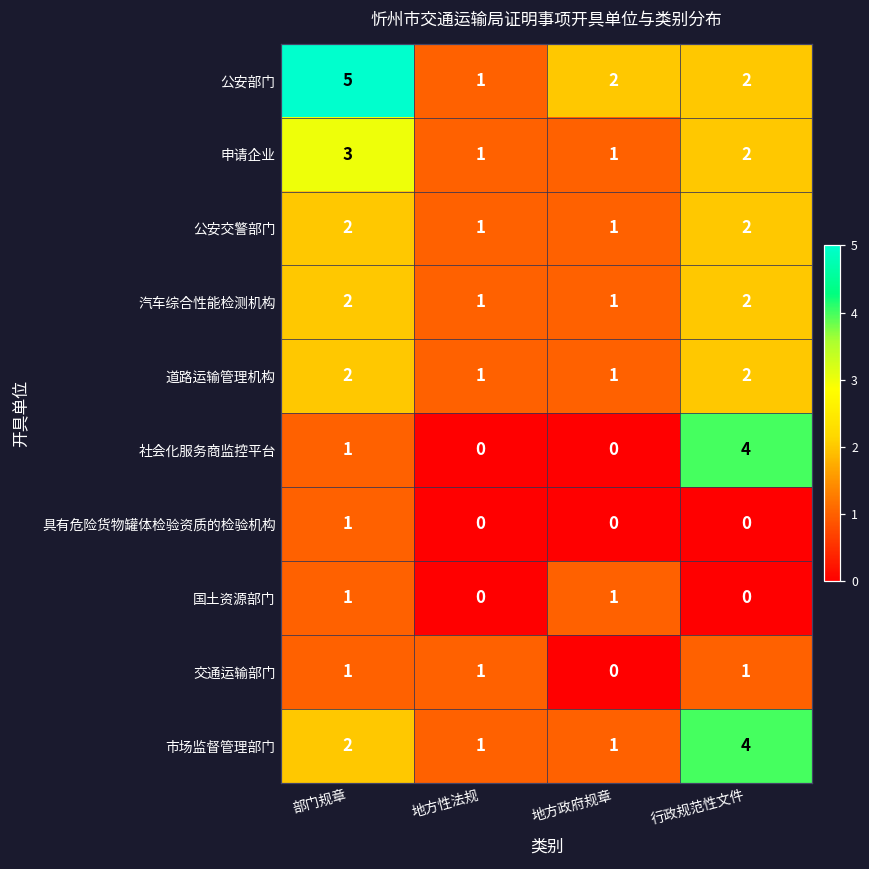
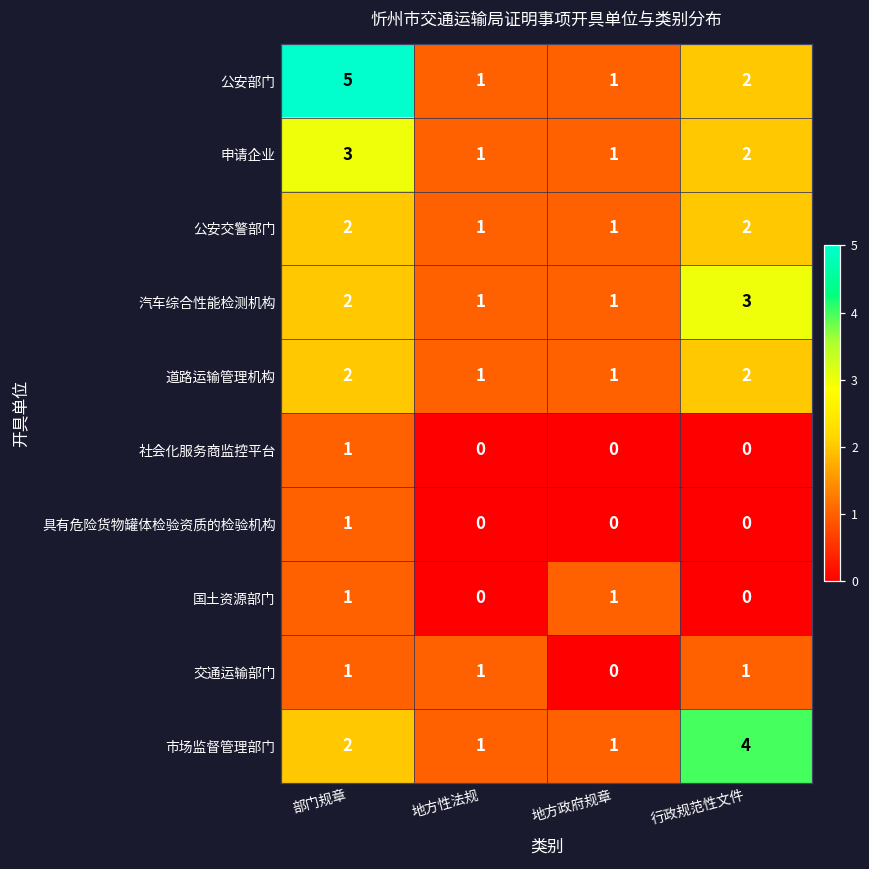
  {
    "公安部门": {
      "部门规章": 5,
      "地方性法规": 1,
-     "地方政府规章": 2,
+     "地方政府规章": 1,
      "行政规范性文件": 2
    },
    "申请企业": {
      "部门规章": 3,
      "地方性法规": 1,
      "地方政府规章": 1,
      "行政规范性文件": 2
    },
    "公安交警部门": {
      "部门规章": 2,
      "地方性法规": 1,
      "地方政府规章": 1,
      "行政规范性文件": 2
    },
    "汽车综合性能检测机构": {
      "部门规章": 2,
      "地方性法规": 1,
      "地方政府规章": 1,
-     "行政规范性文件": 2
+     "行政规范性文件": 3
    },
    "道路运输管理机构": {
      "部门规章": 2,
      "地方性法规": 1,
      "地方政府规章": 1,
      "行政规范性文件": 2
    },
    "社会化服务商监控平台": {
      "部门规章": 1,
      "地方性法规": 0,
      "地方政府规章": 0,
-     "行政规范性文件": 4
+     "行政规范性文件": 0
    },
    "具有危险货物罐体检验资质的检验机构": {
      "部门规章": 1,
      "地方性法规": 0,
      "地方政府规章": 0,
      "行政规范性文件": 0
    },
    "国土资源部门": {
      "部门规章": 1,
      "地方性法规": 0,
      "地方政府规章": 1,
      "行政规范性文件": 0
    },
    "交通运输部门": {
      "部门规章": 1,
      "地方性法规": 1,
      "地方政府规章": 0,
      "行政规范性文件": 1
    },
    "市场监督管理部门": {
      "部门规章": 2,
      "地方性法规": 1,
      "地方政府规章": 1,
      "行政规范性文件": 4
    }
  }
